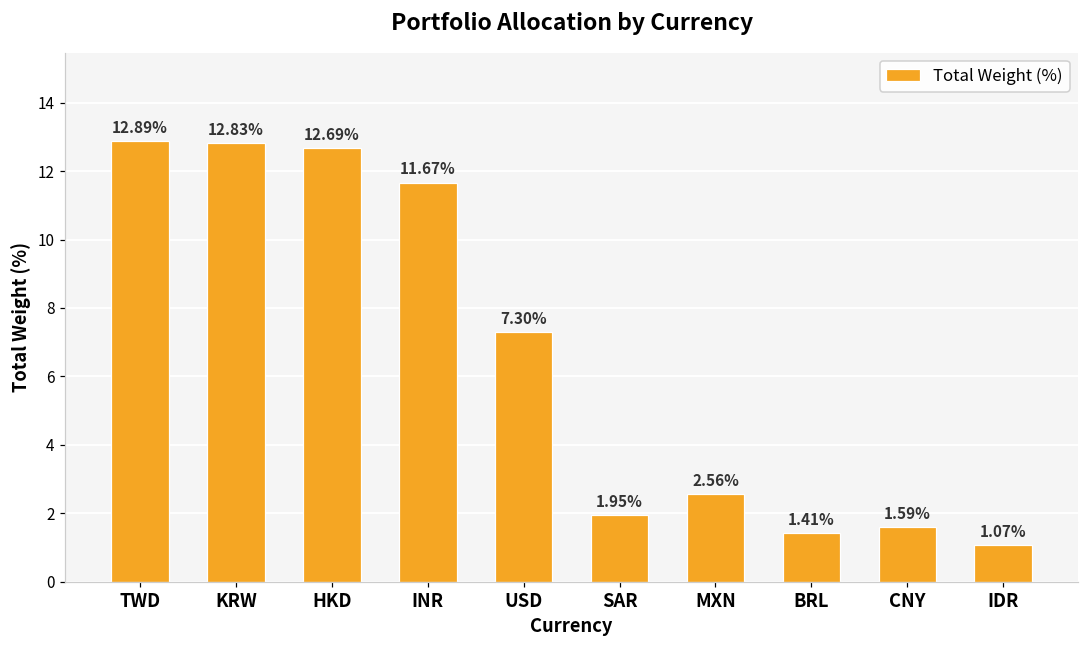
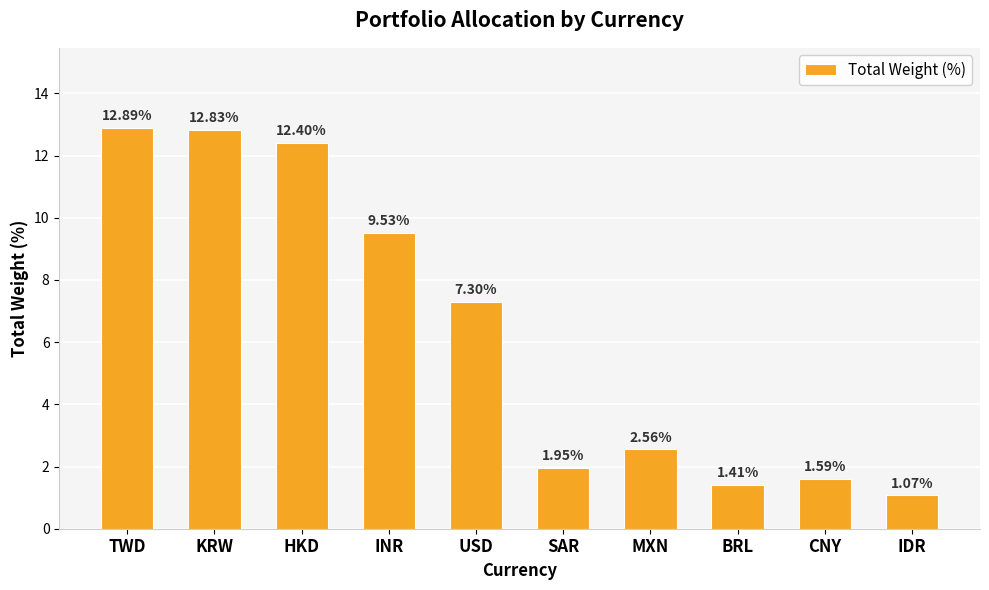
  {
    "TWD": "12.89%",
    "KRW": "12.83%",
-   "HKD": "12.69%",
-   "INR": "11.67%",
+   "HKD": "12.40%",
+   "INR": "9.53%",
    "USD": "7.30%",
    "SAR": "1.95%",
    "MXN": "2.56%",
    "BRL": "1.41%",
    "CNY": "1.59%",
    "IDR": "1.07%"
  }
